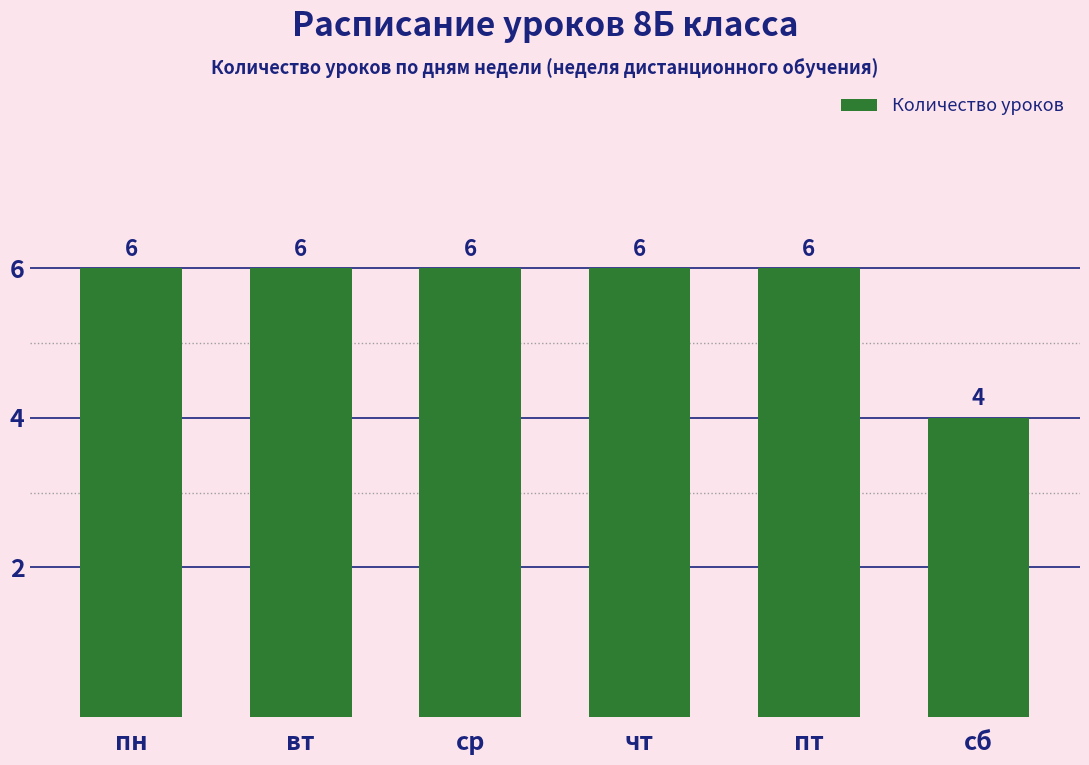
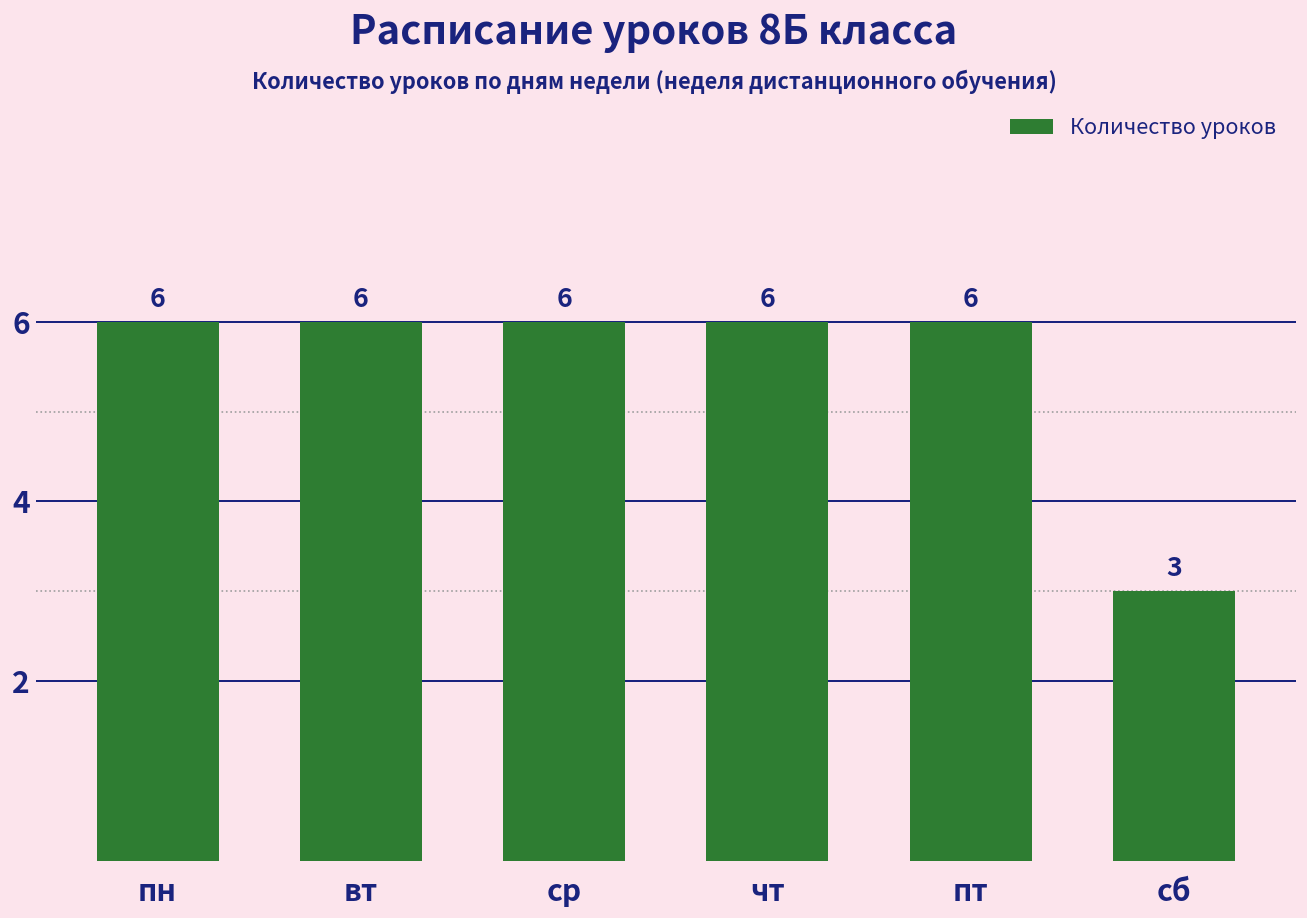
  {
    "пн": 6,
    "вт": 6,
    "ср": 6,
    "чт": 6,
    "пт": 6,
-   "сб": 4
+   "сб": 3
  }
